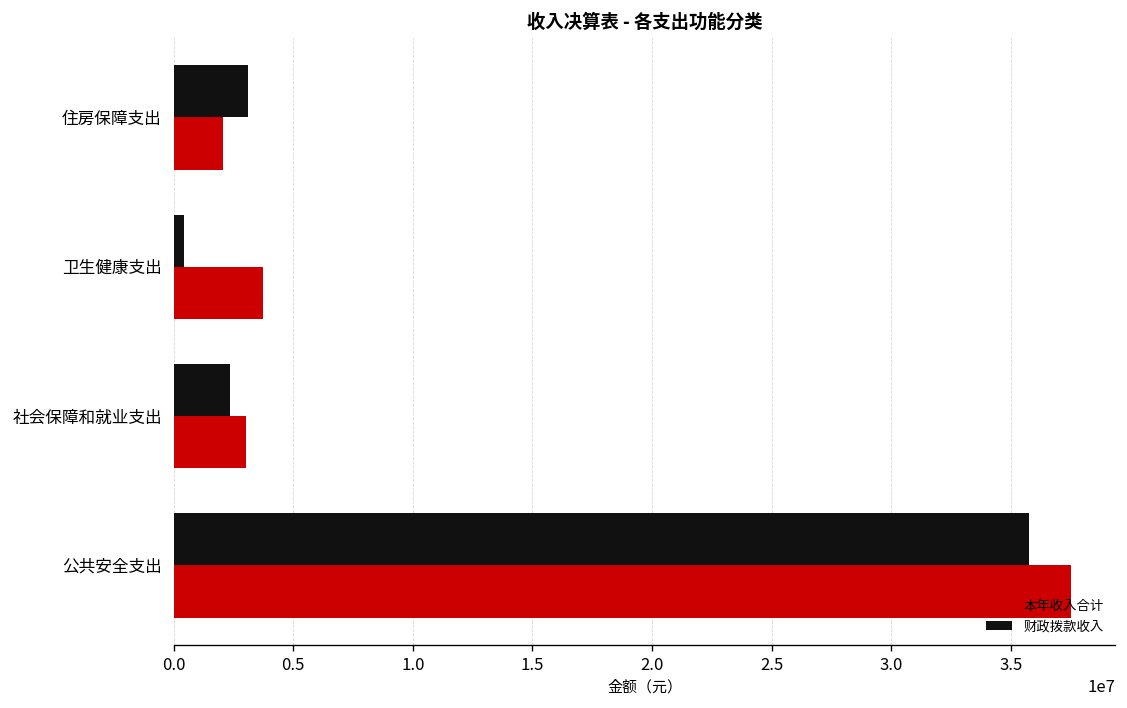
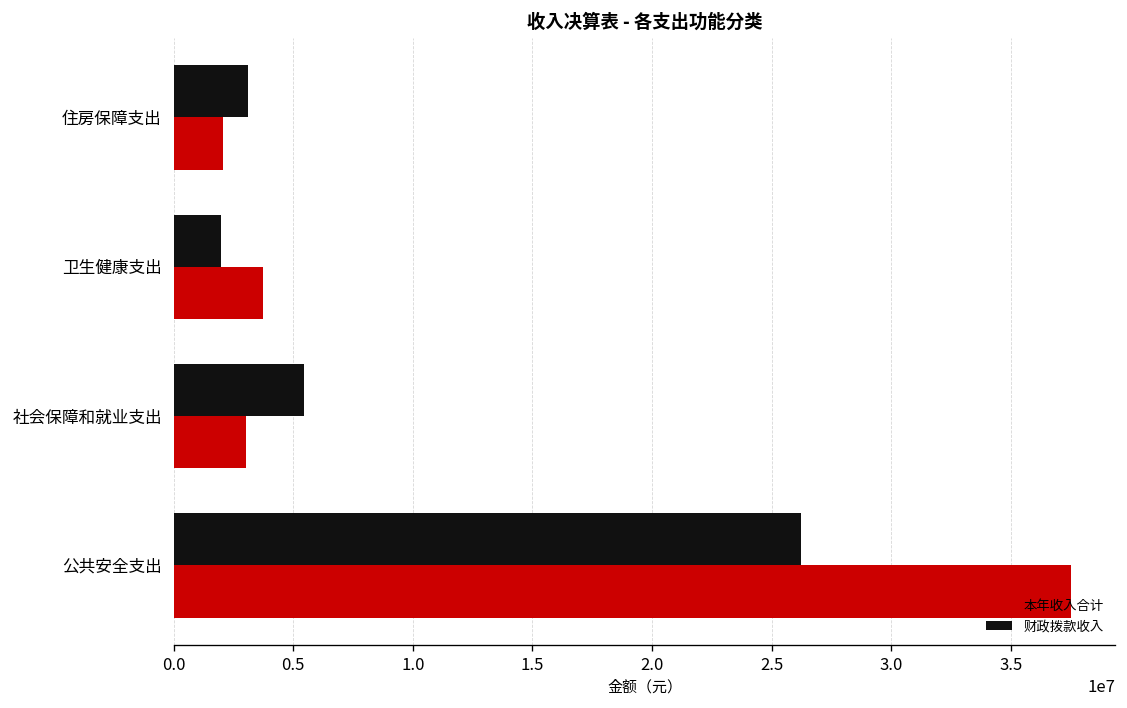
  {
    "本年收入合计": {
      "住房保障支出": 2100000,
      "卫生健康支出": 3800000,
      "社会保障和就业支出": 3000000,
      "公共安全支出": 37500000
    },
    "财政拨款收入": {
      "住房保障支出": 3100000,
-     "卫生健康支出": 400000,
-     "社会保障和就业支出": 2400000,
-     "公共安全支出": 35800000
+     "卫生健康支出": 2000000,
+     "社会保障和就业支出": 5400000,
+     "公共安全支出": 26200000
    }
  }
